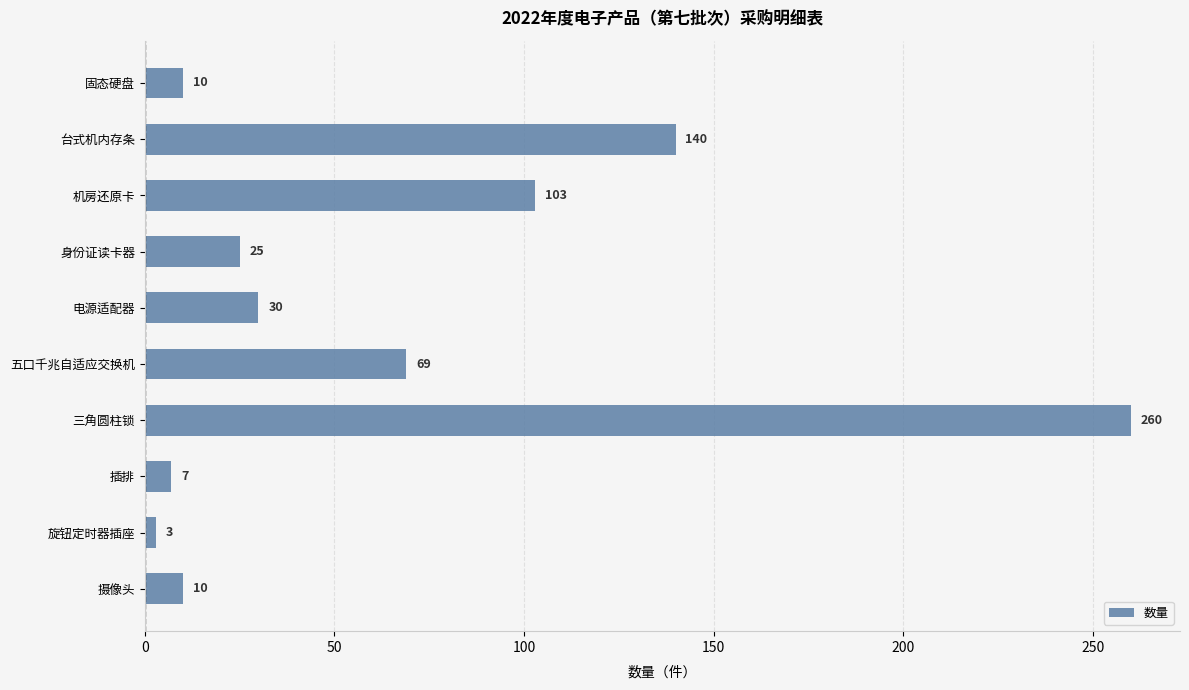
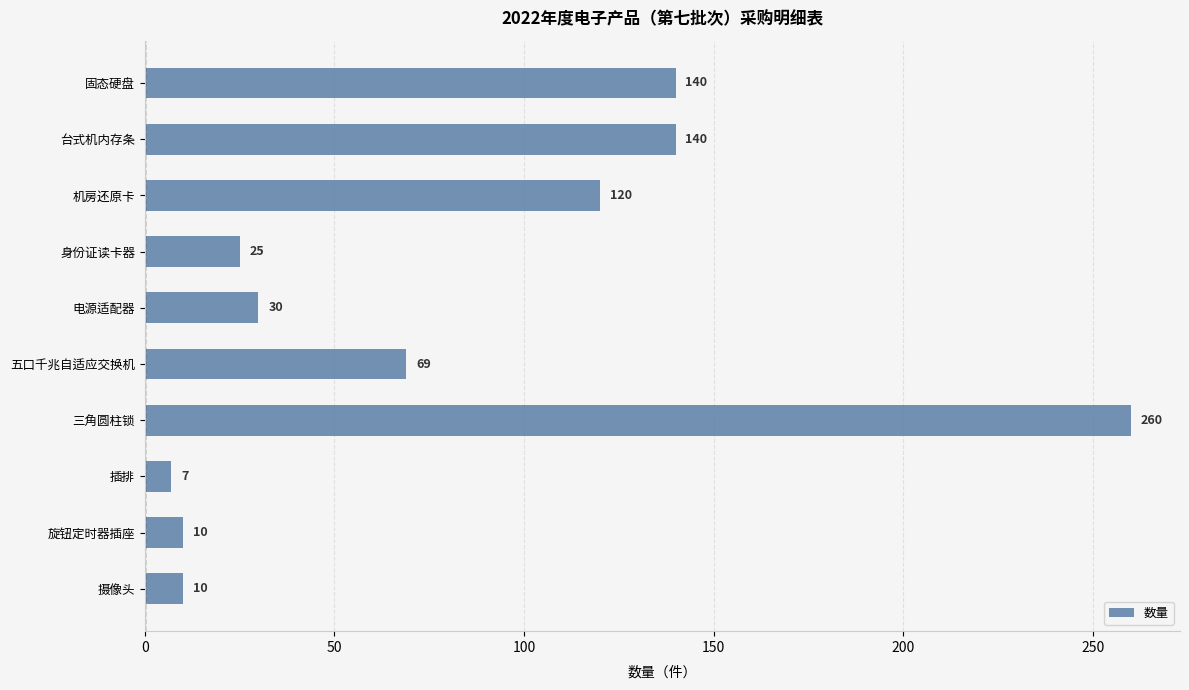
  {
-   "固态硬盘": 10,
+   "固态硬盘": 140,
    "台式机内存条": 140,
-   "机房还原卡": 103,
+   "机房还原卡": 120,
    "身份证读卡器": 25,
    "电源适配器": 30,
    "五口千兆自适应交换机": 69,
    "三角圆柱锁": 260,
    "插排": 7,
-   "旋钮定时器插座": 3,
+   "旋钮定时器插座": 10,
    "摄像头": 10
  }
